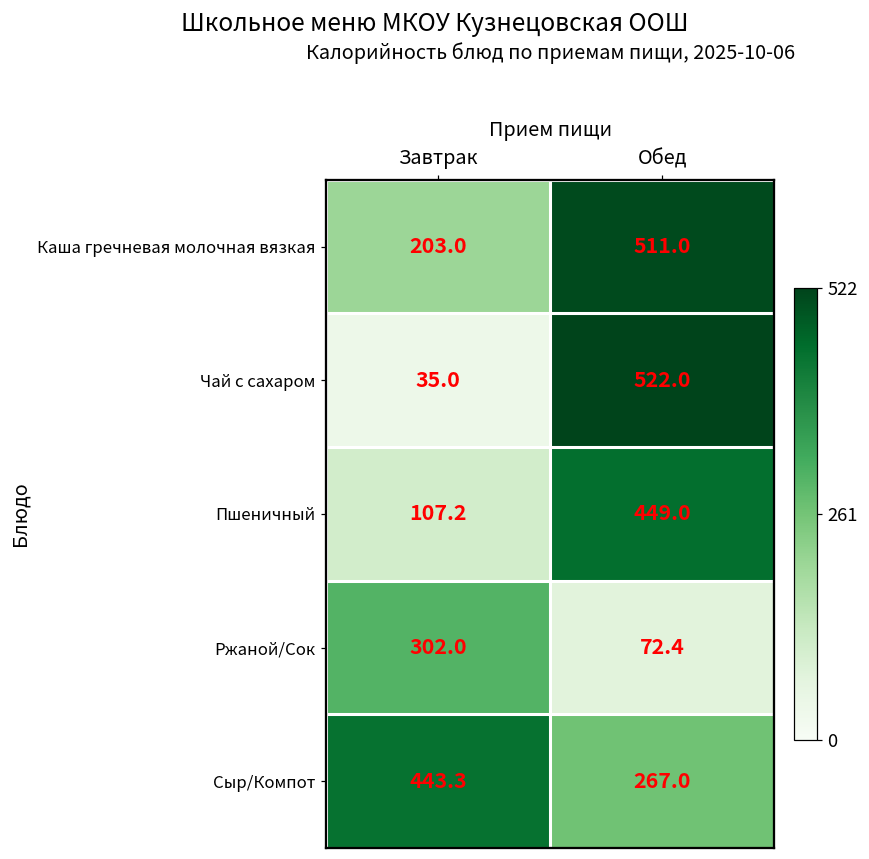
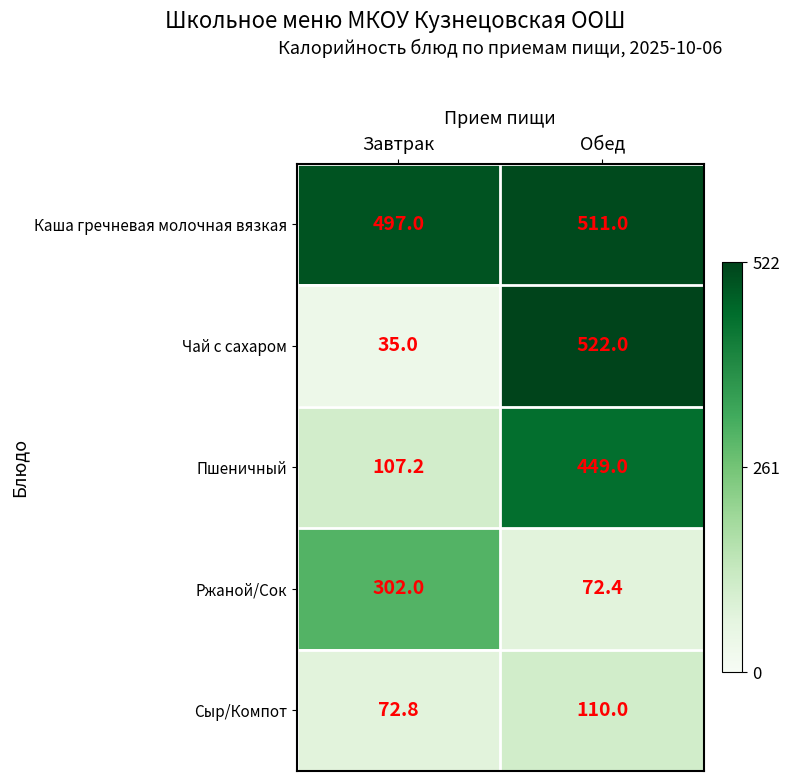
  {
    "Каша гречневая молочная вязкая": {
-     "Завтрак": 203.0,
+     "Завтрак": 497.0,
      "Обед": 511.0
    },
    "Чай с сахаром": {
      "Завтрак": 35.0,
      "Обед": 522.0
    },
    "Пшеничный": {
      "Завтрак": 107.2,
      "Обед": 449.0
    },
    "Ржаной/Сок": {
      "Завтрак": 302.0,
      "Обед": 72.4
    },
    "Сыр/Компот": {
-     "Завтрак": 443.3,
-     "Обед": 267.0
+     "Завтрак": 72.8,
+     "Обед": 110.0
    }
  }
